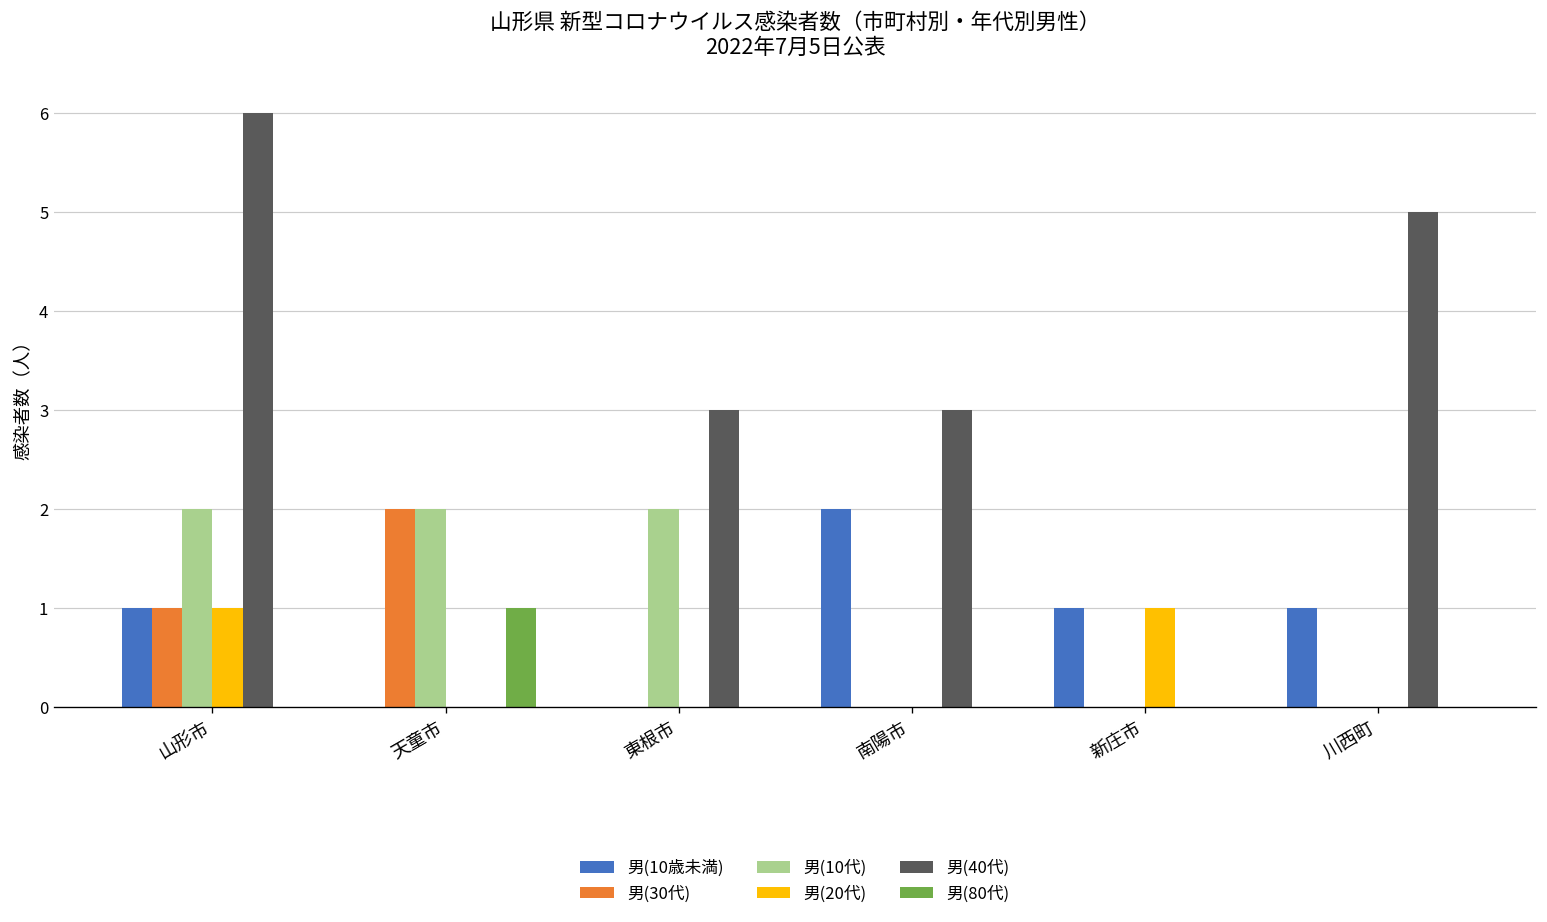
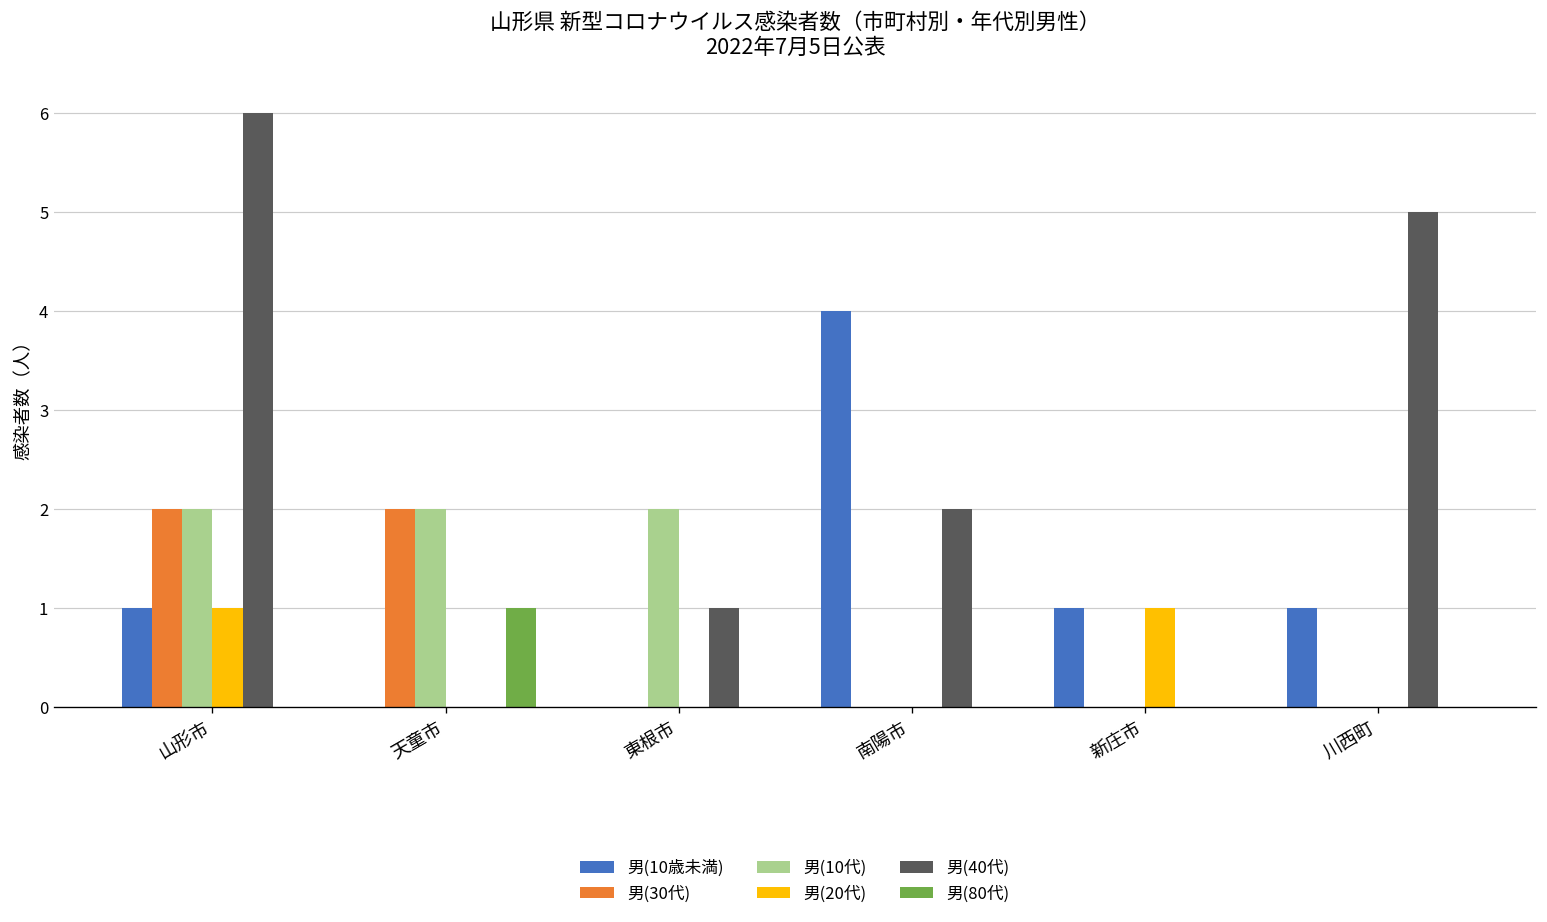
  {
    "男(10歳未満)": {
      "山形市": 1,
      "天童市": 0,
      "東根市": 0,
-     "南陽市": 2,
+     "南陽市": 4,
      "新庄市": 1,
      "川西町": 1
    },
    "男(30代)": {
-     "山形市": 1,
+     "山形市": 2,
      "天童市": 2,
      "東根市": 0,
      "南陽市": 0,
      "新庄市": 0,
      "川西町": 0
    },
    "男(10代)": {
      "山形市": 2,
      "天童市": 2,
      "東根市": 2,
      "南陽市": 0,
      "新庄市": 0,
      "川西町": 0
    },
    "男(20代)": {
      "山形市": 1,
      "天童市": 0,
      "東根市": 0,
      "南陽市": 0,
      "新庄市": 1,
      "川西町": 0
    },
    "男(40代)": {
      "山形市": 6,
      "天童市": 0,
-     "東根市": 3,
-     "南陽市": 3,
+     "東根市": 1,
+     "南陽市": 2,
      "新庄市": 0,
      "川西町": 5
    },
    "男(80代)": {
      "山形市": 0,
      "天童市": 1,
      "東根市": 0,
      "南陽市": 0,
      "新庄市": 0,
      "川西町": 0
    }
  }
